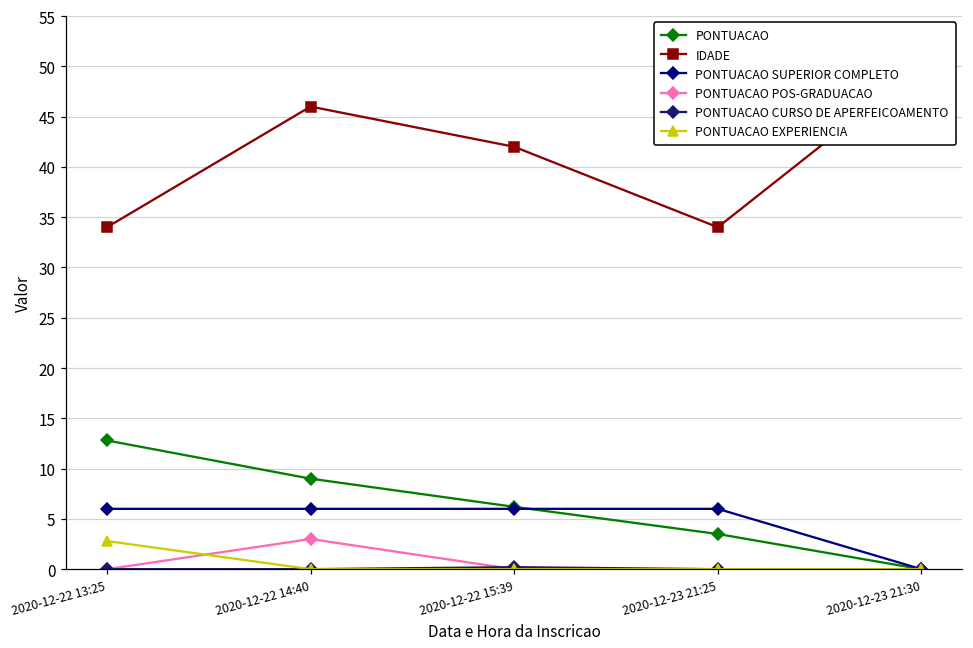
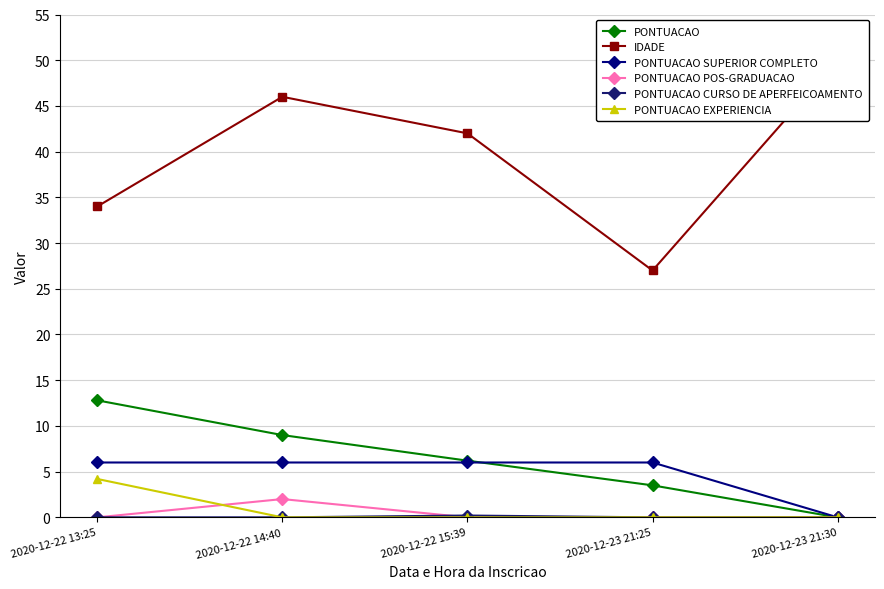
  {
    "PONTUACAO": {
      "2020-12-22 13:25": 13,
      "2020-12-22 14:40": 9,
      "2020-12-23 21:25": 4
    },
    "IDADE": {
      "2020-12-22 13:25": 34,
      "2020-12-22 14:40": 46,
      "2020-12-22 15:39": 42,
-     "2020-12-23 21:25": 34
+     "2020-12-23 21:25": 27
    },
    "PONTUACAO POS-GRADUACAO": {
-     "2020-12-22 14:40": 3
+     "2020-12-22 14:40": 2
    },
    "PONTUACAO EXPERIENCIA": {
-     "2020-12-22 13:25": 3
+     "2020-12-22 13:25": 4
    }
  }
